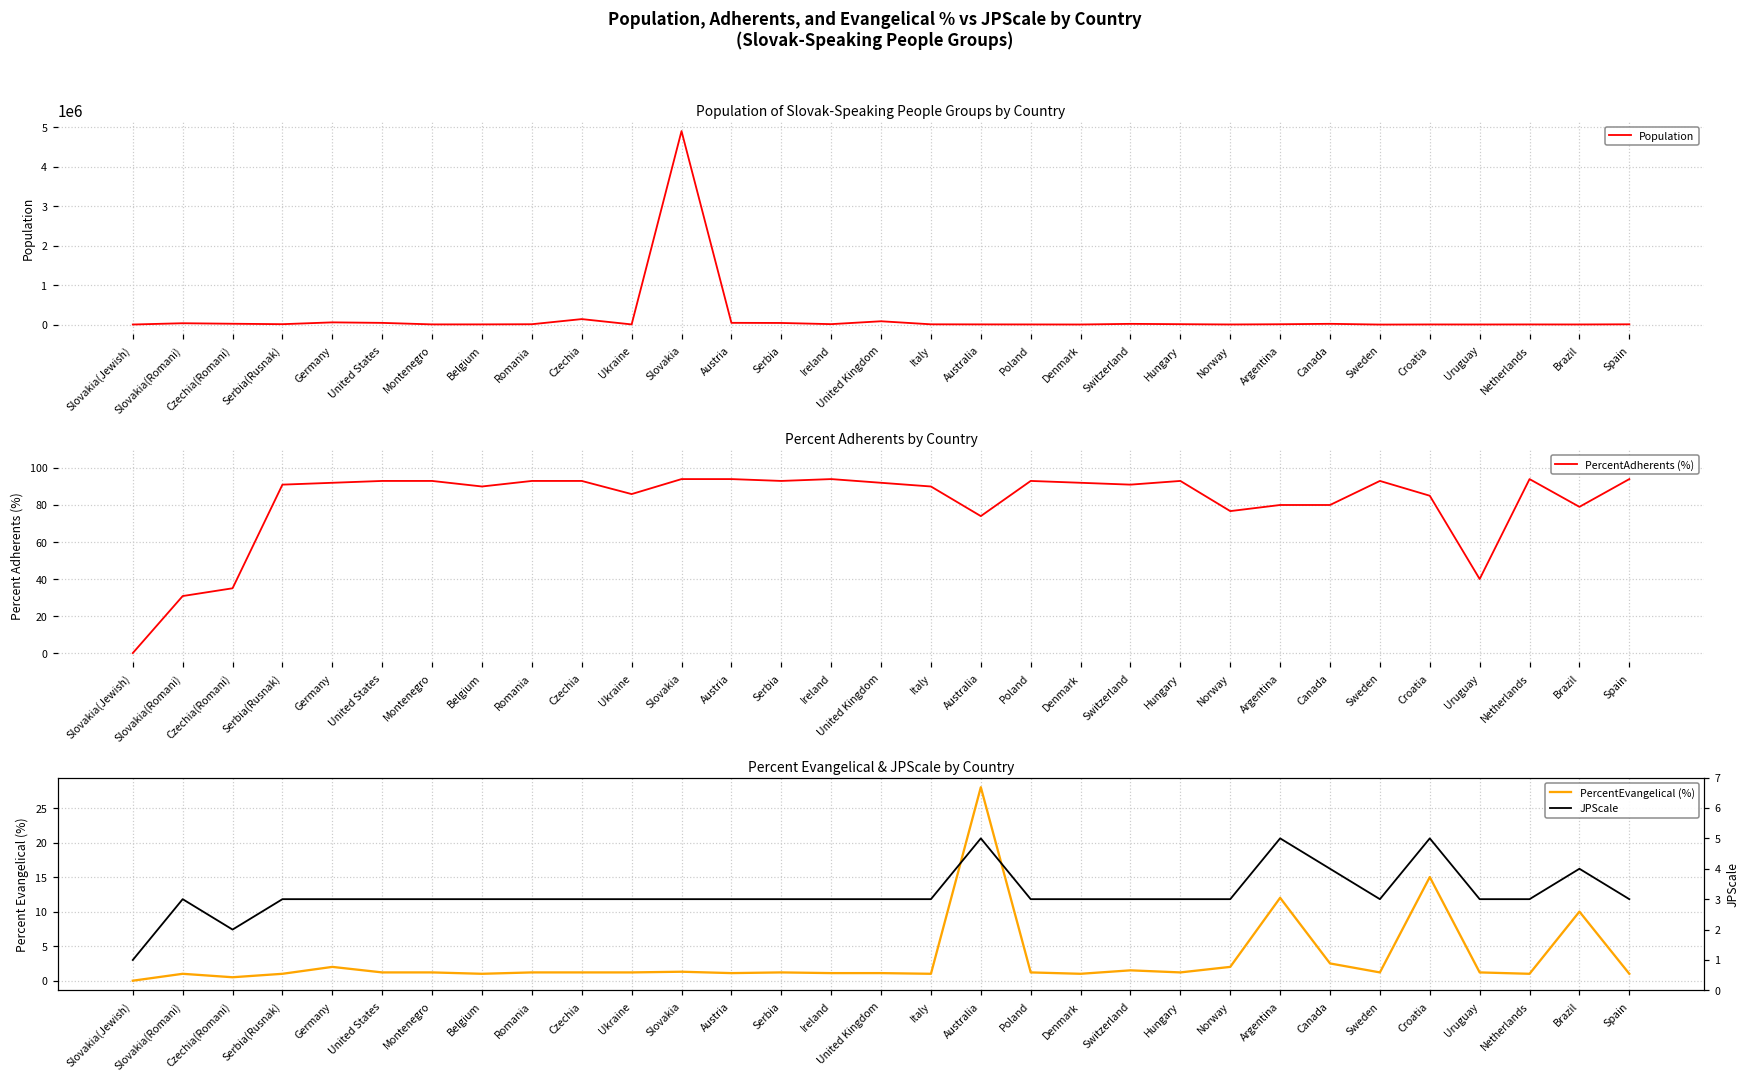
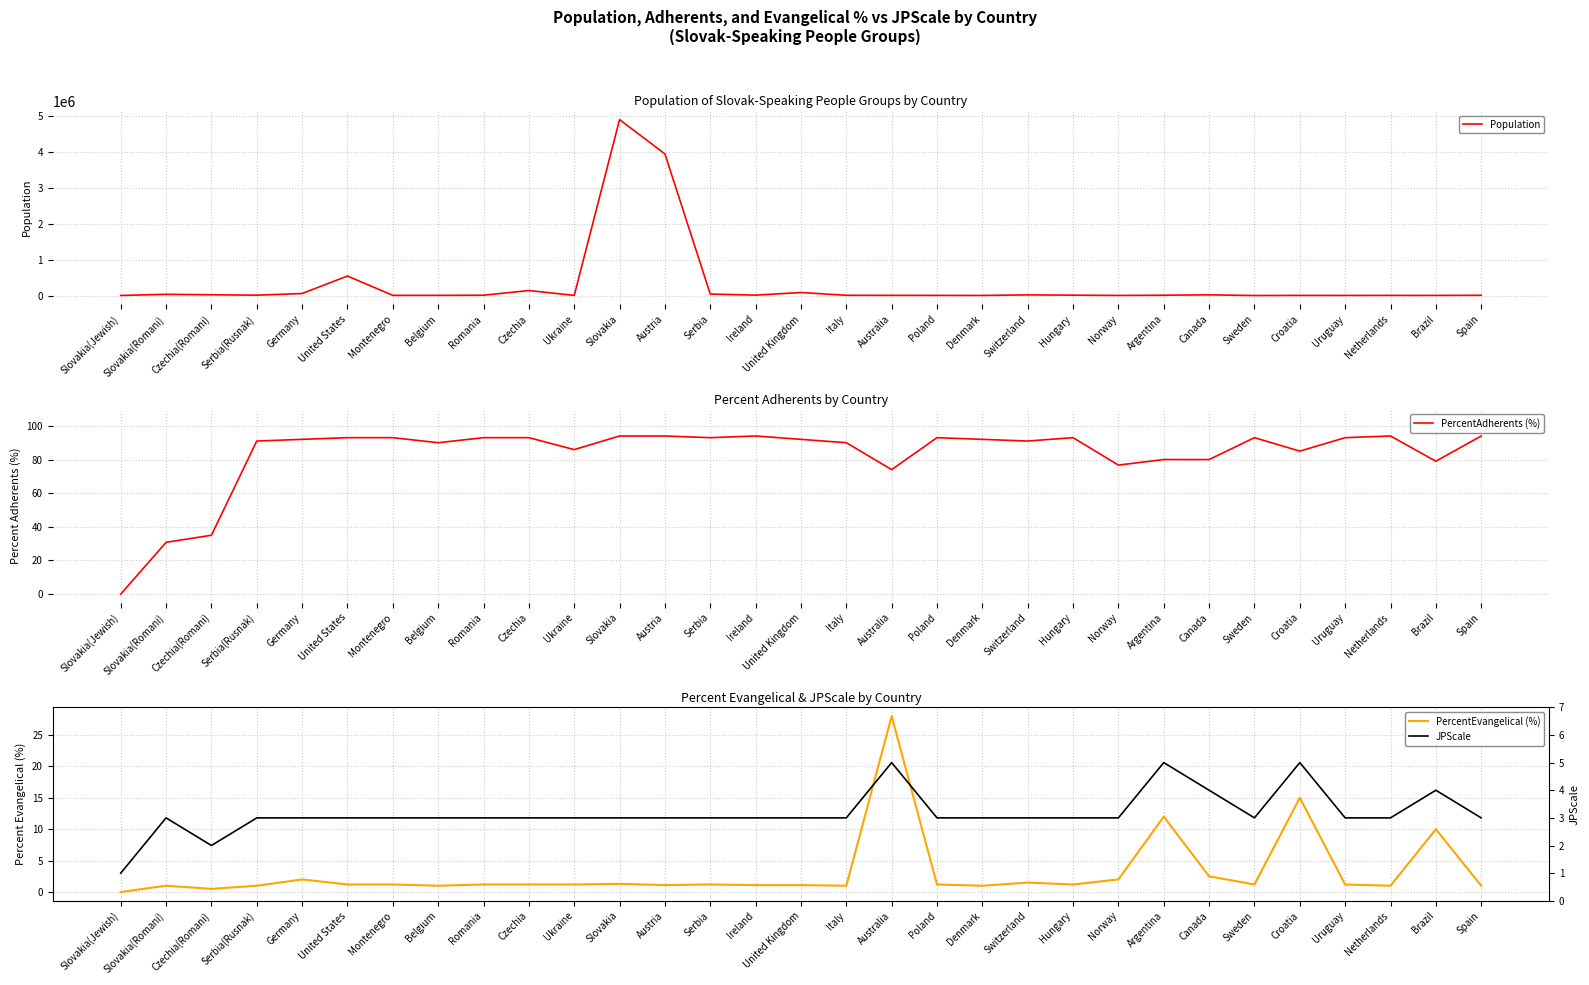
  {
    "Population of Slovak-Speaking People Groups by Country": {
      "Slovakia(Jewish)": 0,
      "Slovakia(Romani)": 0,
      "Czechia(Romani)": 0,
      "Serbia(Rusnak)": 0,
      "Germany": 100000,
-     "United States": 0,
+     "United States": 500000,
      "Montenegro": 0,
      "Belgium": 0,
      "Romania": 0,
      "Czechia": 100000,
      "Ukraine": 0,
      "Slovakia": 4900000,
-     "Austria": 0,
+     "Austria": 3900000,
      "Serbia": 0,
      "Ireland": 0,
      "United Kingdom": 100000,
      "Italy": 0,
      "Australia": 0,
      "Poland": 0,
      "Denmark": 0,
      "Switzerland": 0,
      "Hungary": 0,
      "Norway": 0,
      "Argentina": 0,
      "Canada": 0,
      "Sweden": 0,
      "Croatia": 0,
      "Uruguay": 0,
      "Netherlands": 0,
      "Brazil": 0,
      "Spain": 0
    },
    "Percent Adherents by Country": {
      "Slovakia(Jewish)": 0,
      "Slovakia(Romani)": 31,
      "Czechia(Romani)": 35,
      "Serbia(Rusnak)": 91,
      "Germany": 92,
      "United States": 93,
      "Montenegro": 93,
      "Belgium": 90,
      "Romania": 93,
      "Czechia": 93,
      "Ukraine": 86,
      "Slovakia": 94,
      "Austria": 94,
      "Serbia": 93,
      "Ireland": 94,
      "United Kingdom": 92,
      "Italy": 90,
      "Australia": 74,
      "Poland": 93,
      "Denmark": 92,
      "Switzerland": 91,
      "Hungary": 93,
      "Norway": 77,
      "Argentina": 80,
      "Canada": 80,
      "Sweden": 93,
      "Croatia": 85,
-     "Uruguay": 40,
+     "Uruguay": 93,
      "Netherlands": 94,
      "Brazil": 79,
      "Spain": 94
    }
  }
